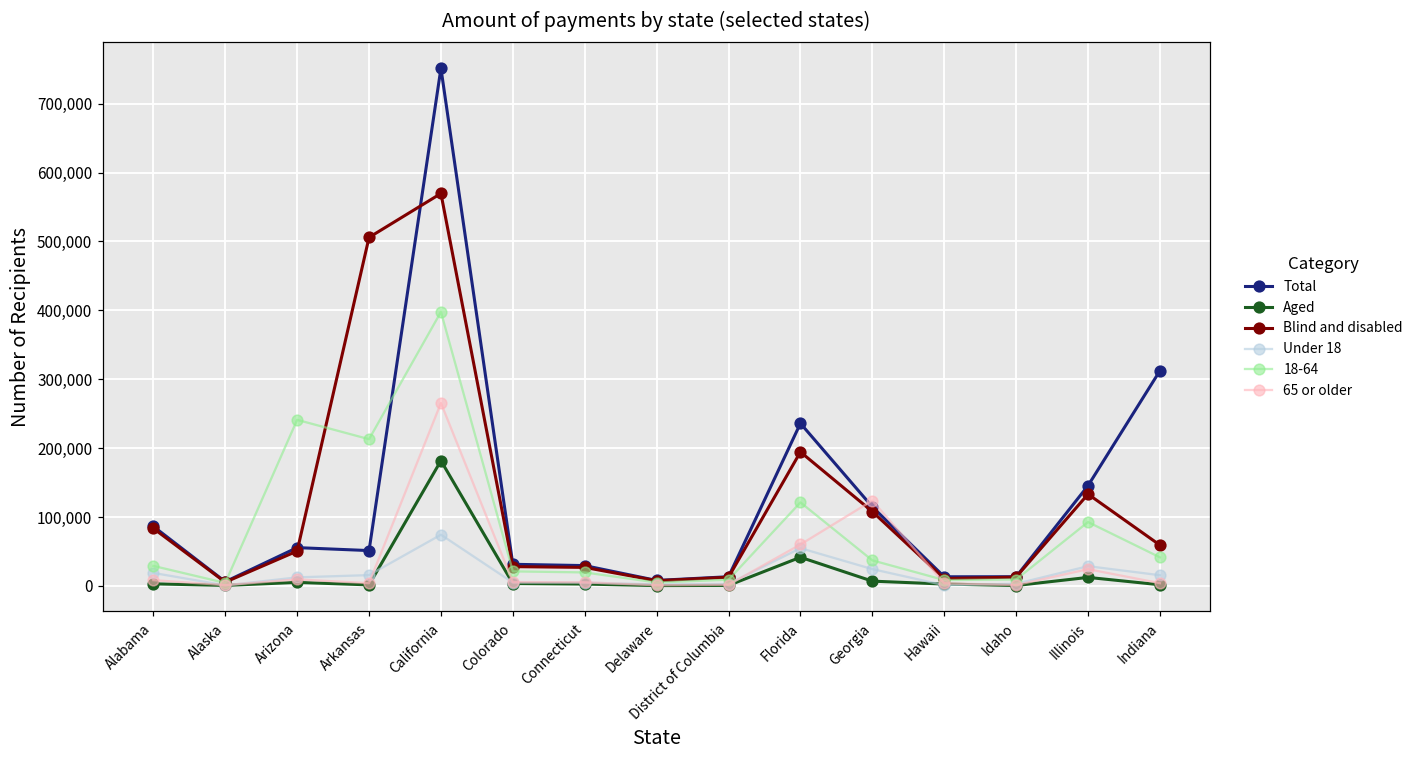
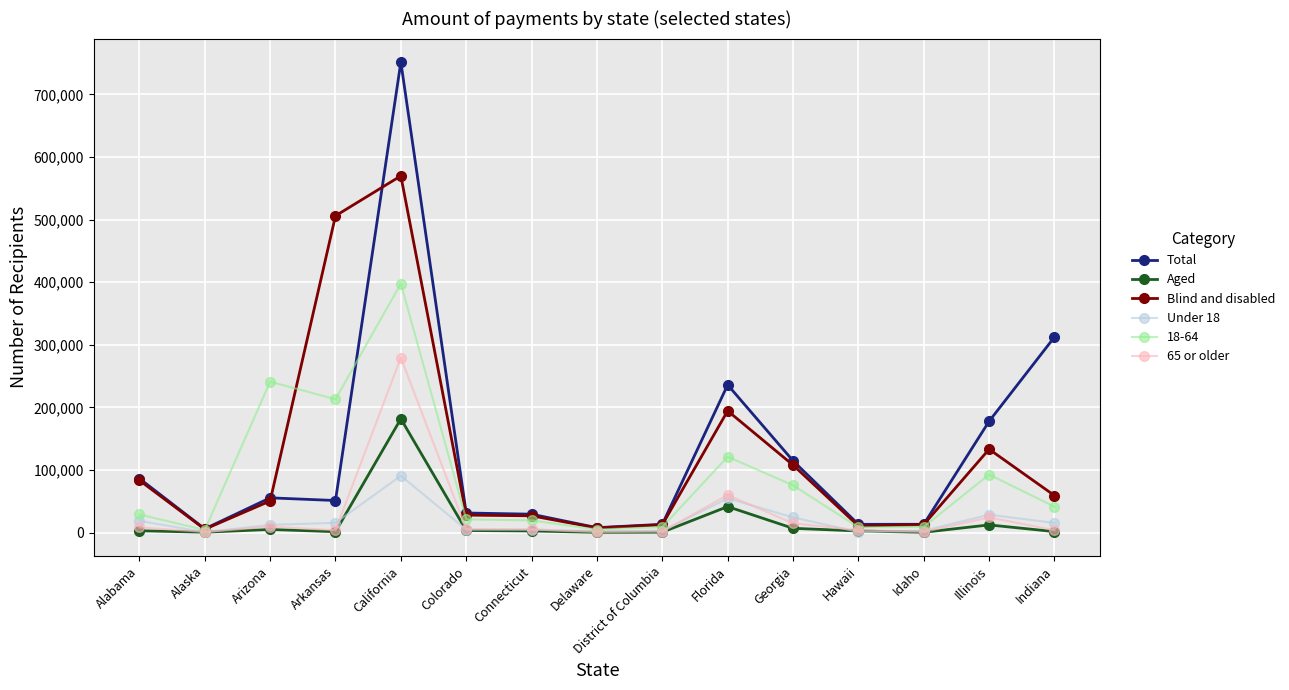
  {
    "Total": {
      "Arizona": "60,000",
      "Arkansas": "50,000",
      "California": "750,000",
      "Florida": "240,000",
      "Georgia": "110,000",
-     "Illinois": "150,000",
+     "Illinois": "180,000",
      "Indiana": "310,000"
    },
    "Aged": {
      "Alabama": "0",
      "Arizona": "10,000",
      "California": "180,000",
      "Florida": "40,000",
      "Georgia": "10,000",
      "Illinois": "10,000"
    },
    "Blind and disabled": {
      "Arizona": "50,000",
      "Arkansas": "510,000",
      "California": "570,000",
      "Florida": "190,000",
      "Georgia": "110,000",
      "Illinois": "130,000",
      "Indiana": "60,000"
    },
    "Under 18": {
      "Alabama": "20,000",
      "Arkansas": "20,000",
-     "California": "70,000",
+     "California": "90,000",
      "Florida": "50,000",
      "Georgia": "20,000",
      "Illinois": "30,000",
      "Indiana": "20,000"
    },
    "18-64": {
      "Alabama": "30,000",
      "Arizona": "240,000",
      "Arkansas": "210,000",
      "California": "400,000",
      "Colorado": "20,000",
      "Connecticut": "20,000",
      "Florida": "120,000",
-     "Georgia": "40,000",
+     "Georgia": "80,000",
      "Illinois": "90,000",
      "Indiana": "40,000"
    },
    "65 or older": {
      "Alabama": "10,000",
-     "California": "270,000",
+     "California": "280,000",
      "Florida": "60,000",
-     "Georgia": "120,000",
+     "Georgia": "10,000",
      "Illinois": "20,000"
    }
  }
